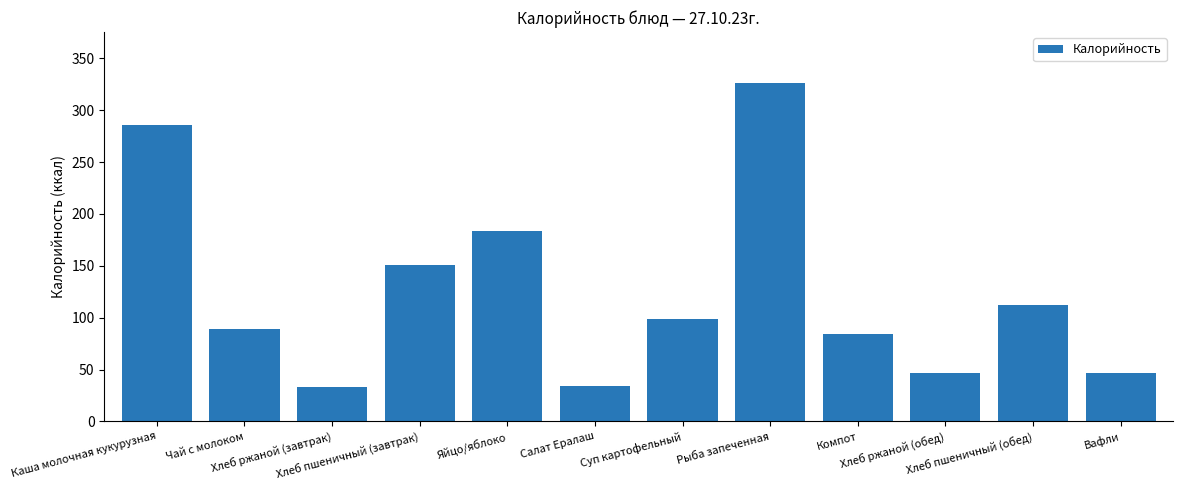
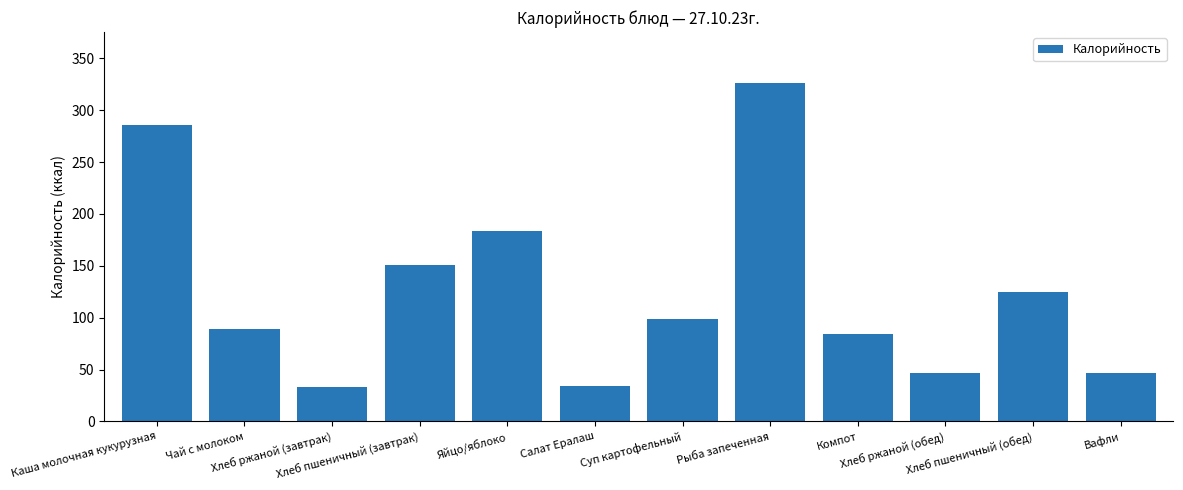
  {
    "Каша молочная кукурузная": 286,
    "Чай с молоком": 89,
    "Хлеб ржаной (завтрак)": 33,
    "Хлеб пшеничный (завтрак)": 150,
    "Яйцо/яблоко": 183,
    "Салат Ералаш": 34,
    "Суп картофельный": 99,
    "Рыба запеченная": 326,
    "Компот": 84,
    "Хлеб ржаной (обед)": 46,
-   "Хлеб пшеничный (обед)": 112,
+   "Хлеб пшеничный (обед)": 124,
    "Вафли": 46
  }
